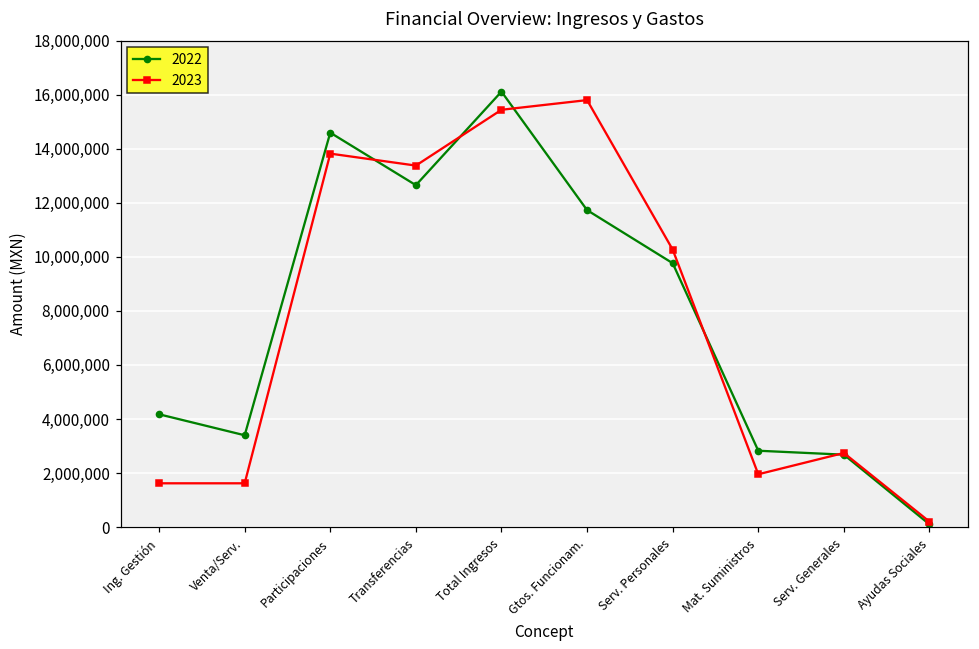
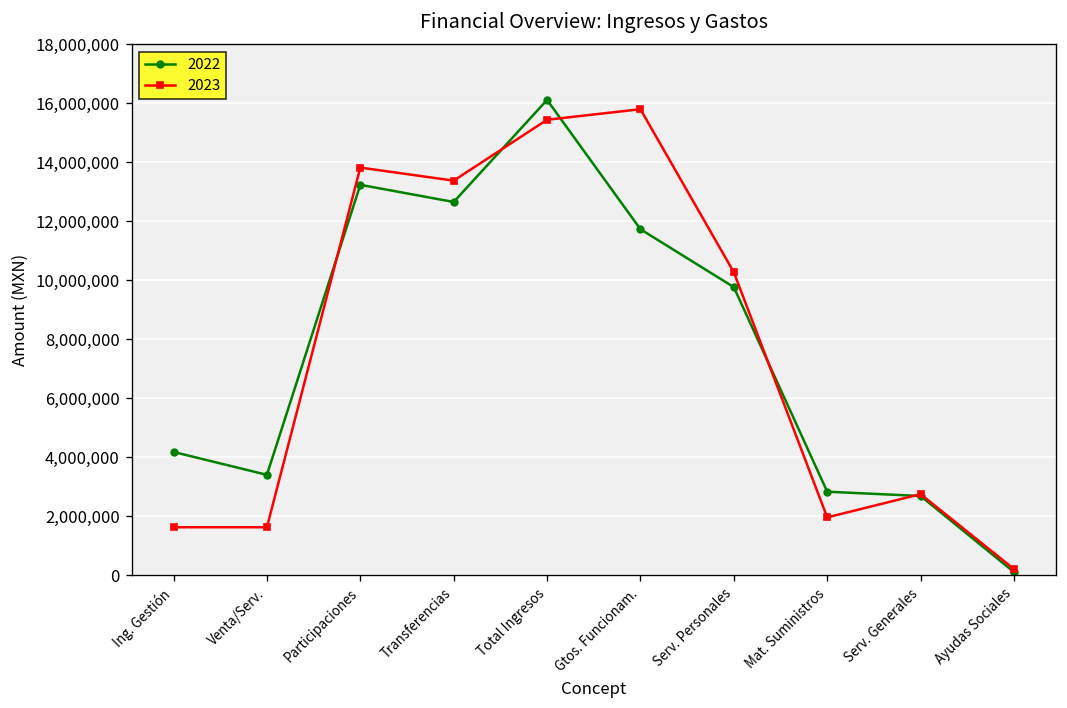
  {
    "2022": {
      "Ing. Gestión": "4,200,000",
      "Venta/Serv.": "3,400,000",
-     "Participaciones": "14,600,000",
+     "Participaciones": "13,200,000",
      "Transferencias": "12,700,000",
      "Total Ingresos": "16,100,000",
      "Gtos. Funcionam.": "11,700,000",
      "Serv. Personales": "9,800,000",
      "Mat. Suministros": "2,800,000"
    },
    "2023": {
      "Ing. Gestión": "1,600,000",
      "Venta/Serv.": "1,600,000",
      "Participaciones": "13,800,000",
      "Transferencias": "13,400,000",
      "Total Ingresos": "15,400,000",
      "Gtos. Funcionam.": "15,800,000",
      "Serv. Personales": "10,300,000",
      "Mat. Suministros": "2,000,000"
    }
  }
